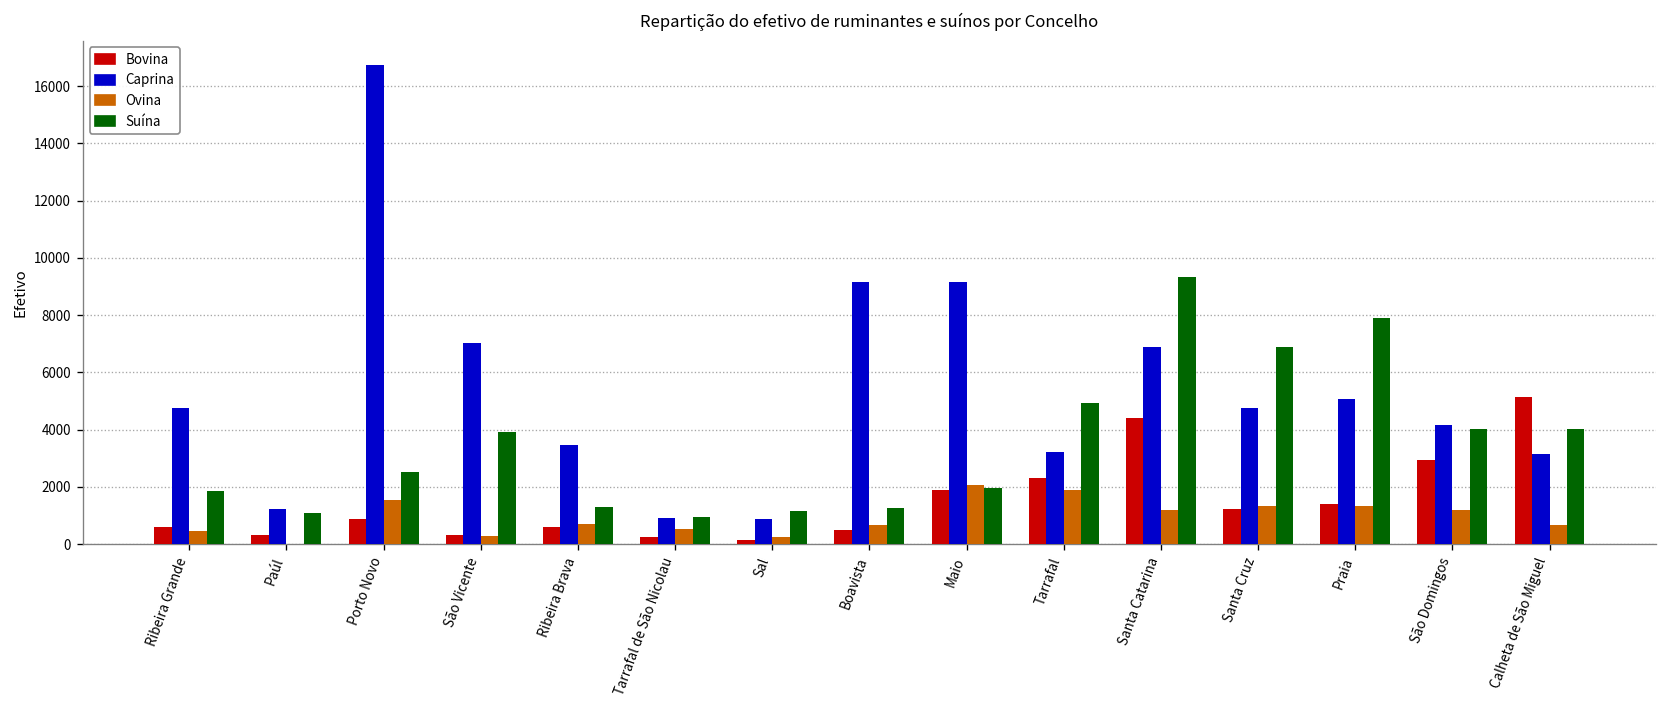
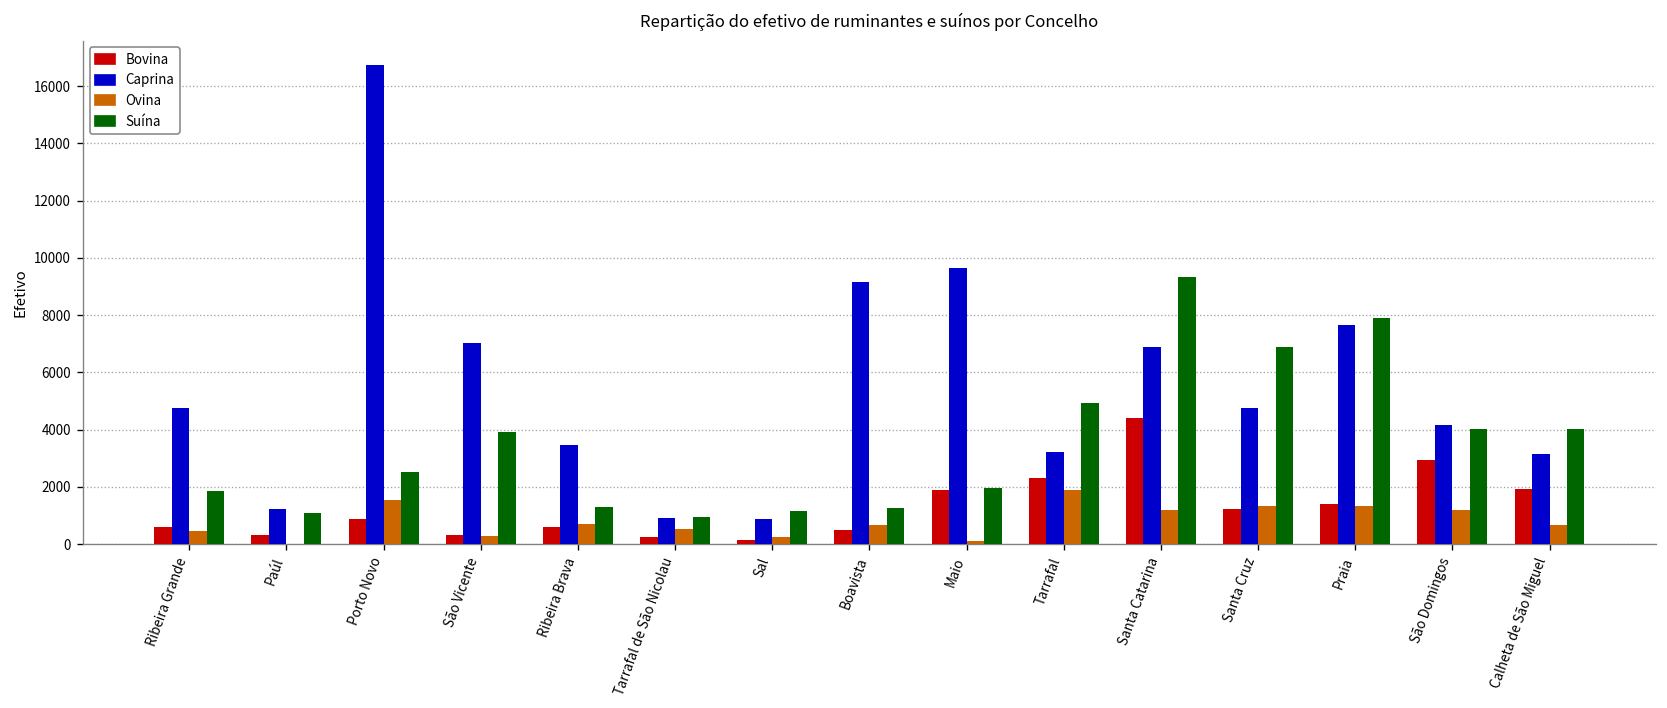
  {
    "Bovina": {
      "Ribeira Grande": 600,
      "Paúl": 300,
      "Porto Novo": 900,
      "São Vicente": 300,
      "Ribeira Brava": 600,
      "Tarrafal de São Nicolau": 200,
      "Sal": 200,
      "Boavista": 500,
      "Maio": 1900,
      "Tarrafal": 2300,
      "Santa Catarina": 4400,
      "Santa Cruz": 1200,
      "Praia": 1400,
      "São Domingos": 3000,
-     "Calheta de São Miguel": 5100
+     "Calheta de São Miguel": 1900
    },
    "Caprina": {
      "Ribeira Grande": 4800,
      "Paúl": 1200,
      "Porto Novo": 16800,
      "São Vicente": 7000,
      "Ribeira Brava": 3500,
      "Tarrafal de São Nicolau": 900,
      "Sal": 900,
      "Boavista": 9100,
-     "Maio": 9200,
+     "Maio": 9600,
      "Tarrafal": 3200,
      "Santa Catarina": 6900,
      "Santa Cruz": 4700,
-     "Praia": 5100,
+     "Praia": 7600,
      "São Domingos": 4200,
      "Calheta de São Miguel": 3200
    },
    "Ovina": {
      "Ribeira Grande": 500,
      "Porto Novo": 1600,
      "São Vicente": 300,
      "Ribeira Brava": 700,
      "Tarrafal de São Nicolau": 500,
      "Sal": 300,
      "Boavista": 700,
-     "Maio": 2100,
+     "Maio": 100,
      "Tarrafal": 1900,
      "Santa Catarina": 1200,
      "Santa Cruz": 1300,
      "Praia": 1300,
      "São Domingos": 1200,
      "Calheta de São Miguel": 700
    },
    "Suína": {
      "Ribeira Grande": 1900,
      "Paúl": 1100,
      "Porto Novo": 2500,
      "São Vicente": 3900,
      "Ribeira Brava": 1300,
      "Tarrafal de São Nicolau": 900,
      "Sal": 1200,
      "Boavista": 1300,
      "Maio": 2000,
      "Tarrafal": 4900,
      "Santa Catarina": 9300,
      "Santa Cruz": 6900,
      "Praia": 7900,
      "São Domingos": 4000,
      "Calheta de São Miguel": 4000
    }
  }
